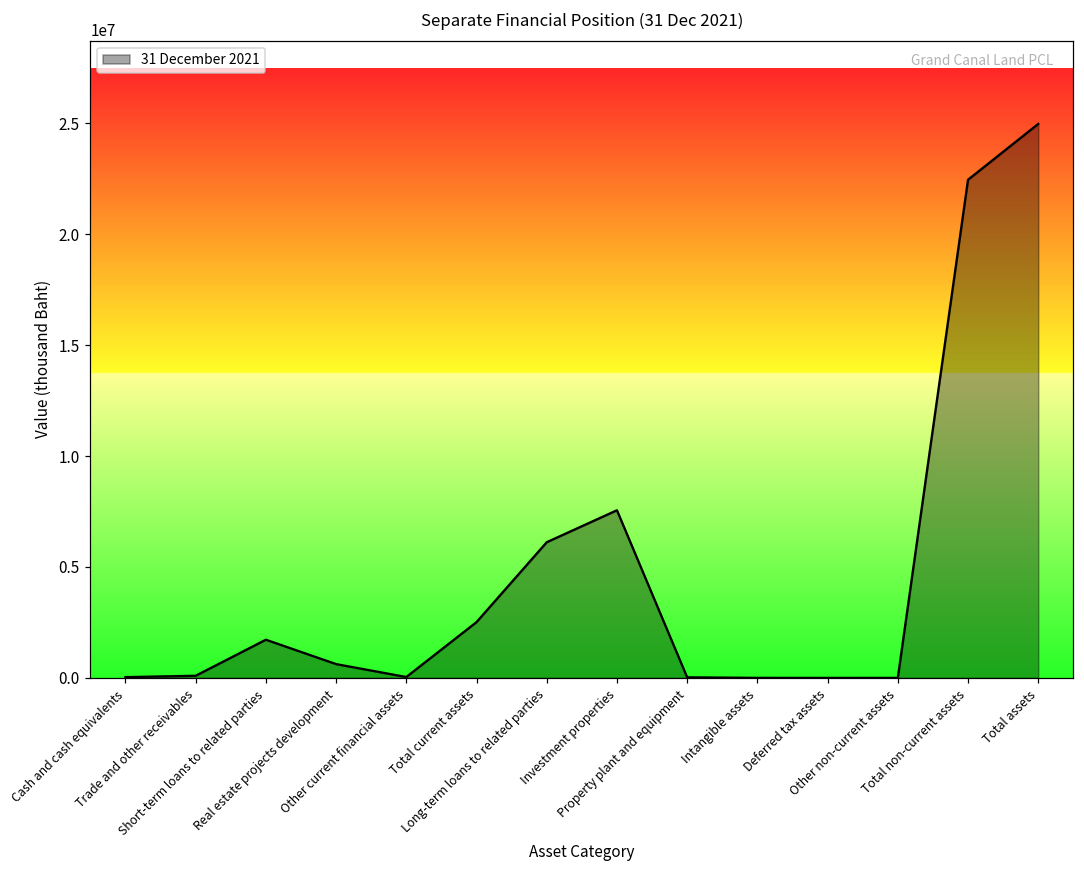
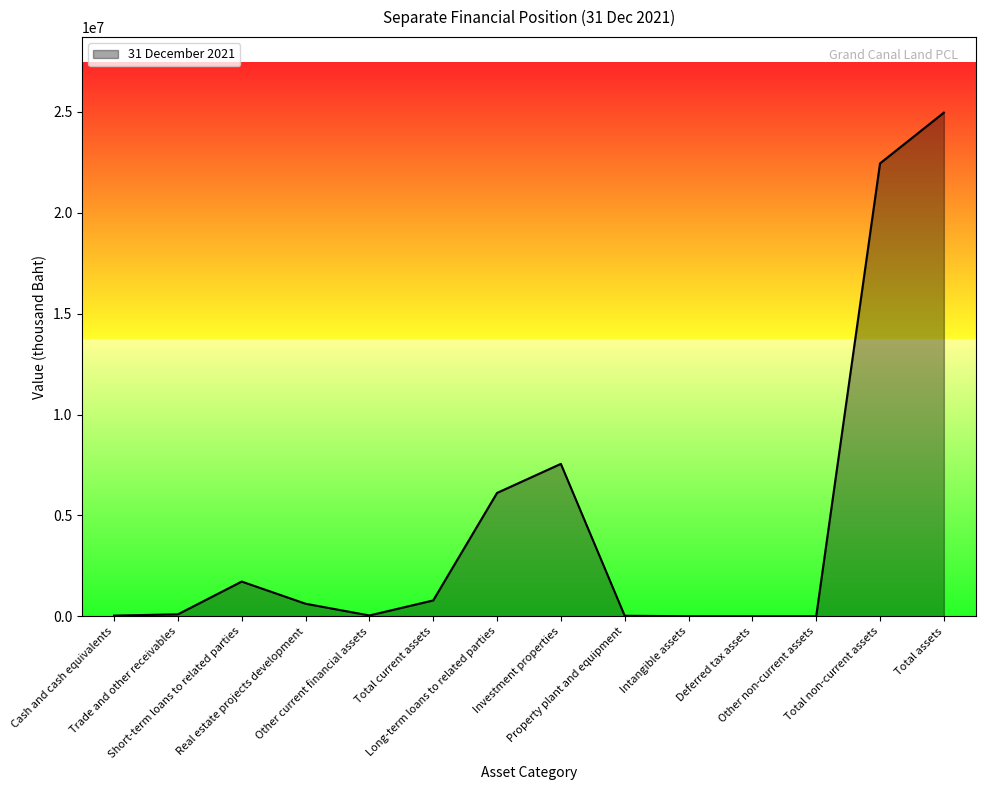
  {
    "Cash and cash equivalents": 0,
    "Trade and other receivables": 100000,
    "Short-term loans to related parties": 1700000,
    "Real estate projects development": 600000,
    "Other current financial assets": 0,
-   "Total current assets": 2500000,
+   "Total current assets": 800000,
    "Long-term loans to related parties": 6100000,
    "Investment properties": 7600000,
    "Property plant and equipment": 0,
    "Intangible assets": 0,
    "Deferred tax assets": 0,
    "Other non-current assets": 0,
    "Total non-current assets": 22500000,
    "Total assets": 25000000
  }
